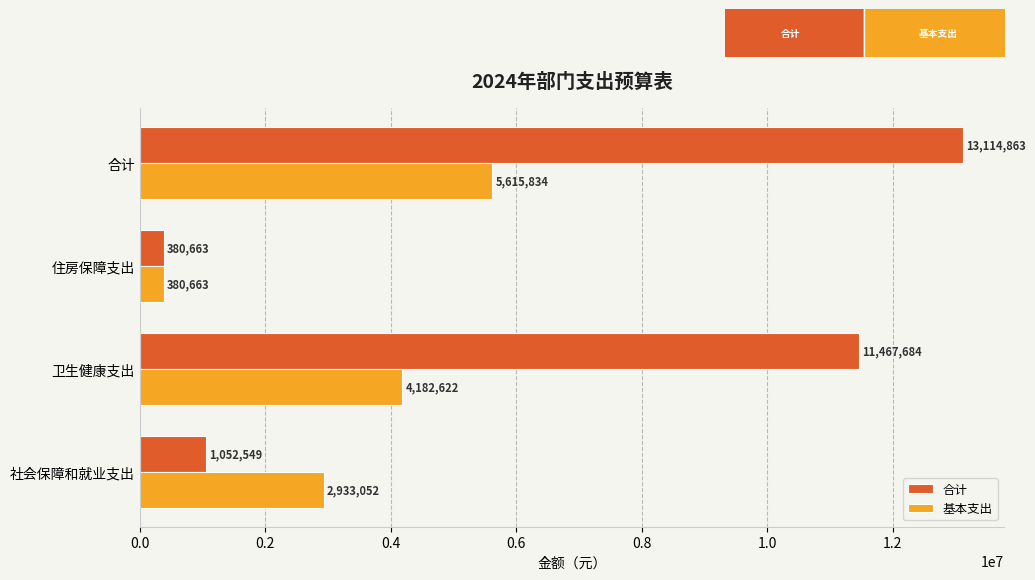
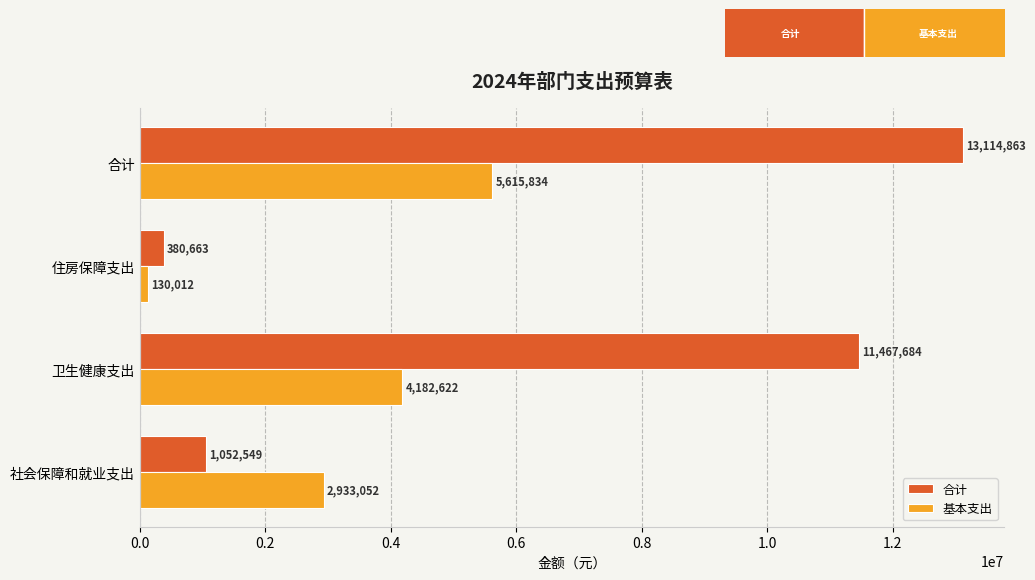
  {
    "合计": {
      "合计": "13,114,863",
      "住房保障支出": "380,663",
      "卫生健康支出": "11,467,684",
      "社会保障和就业支出": "1,052,549"
    },
    "基本支出": {
      "合计": "5,615,834",
-     "住房保障支出": "380,663",
+     "住房保障支出": "130,012",
      "卫生健康支出": "4,182,622",
      "社会保障和就业支出": "2,933,052"
    }
  }
